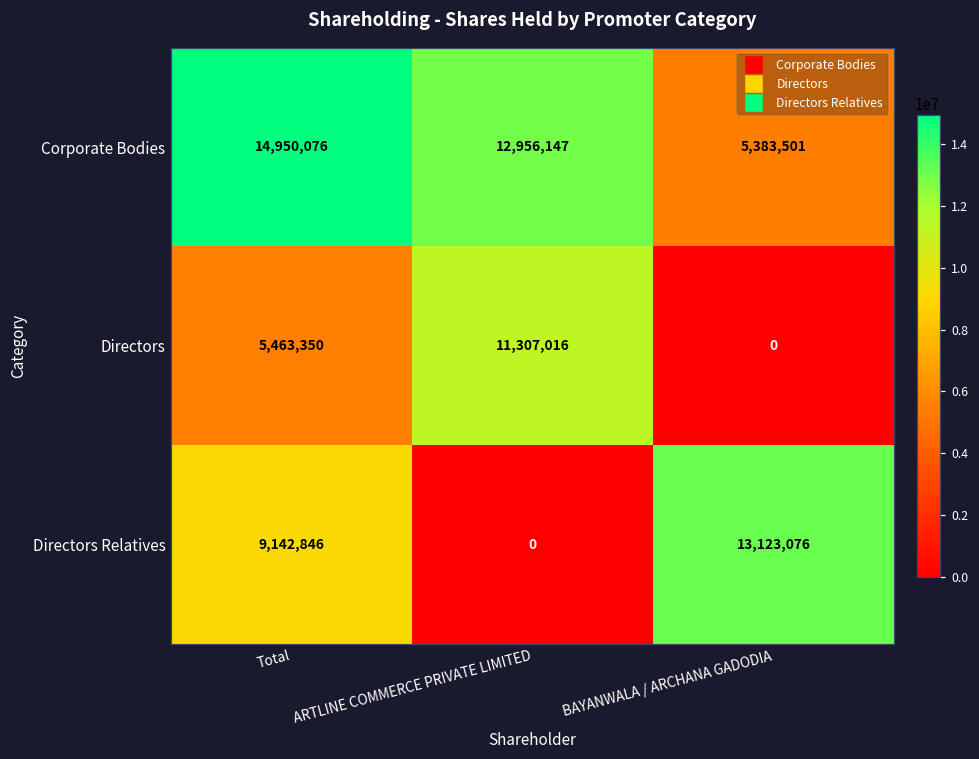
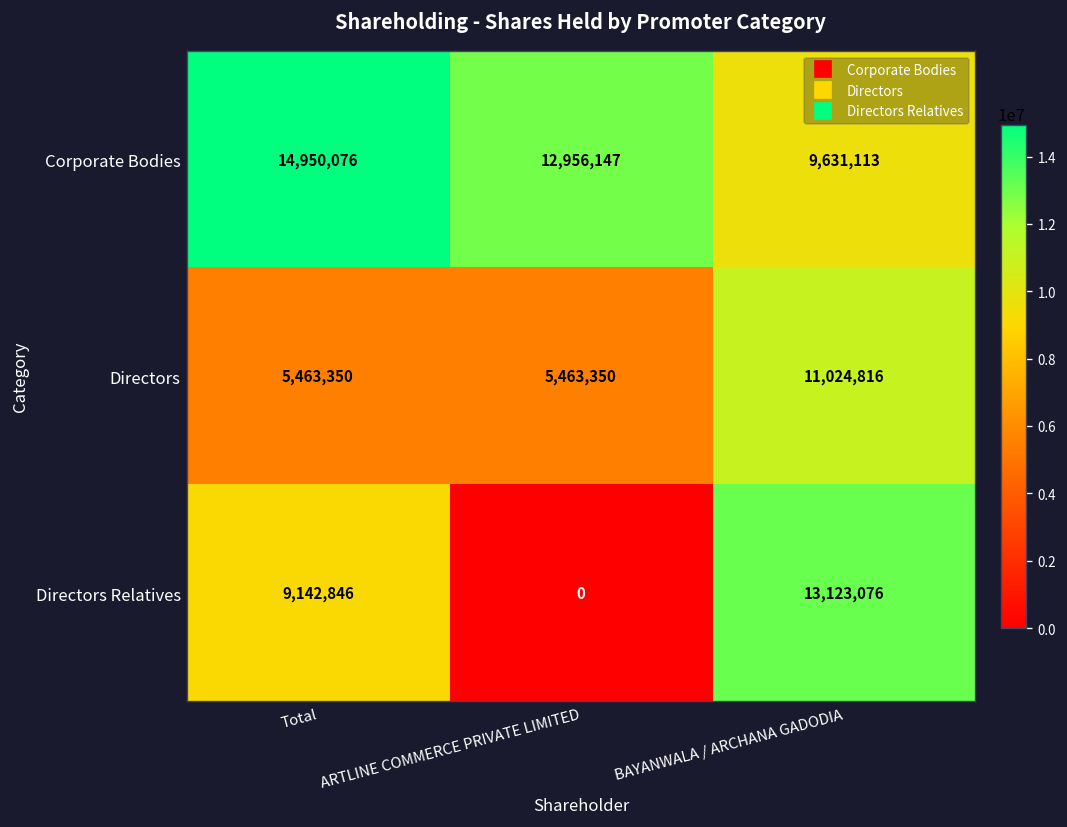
  {
    "Corporate Bodies": {
      "Total": "14,950,076",
      "ARTLINE COMMERCE PRIVATE LIMITED": "12,956,147",
-     "BAYANWALA / ARCHANA GADODIA": "5,383,501"
+     "BAYANWALA / ARCHANA GADODIA": "9,631,113"
    },
    "Directors": {
      "Total": "5,463,350",
-     "ARTLINE COMMERCE PRIVATE LIMITED": "11,307,016",
-     "BAYANWALA / ARCHANA GADODIA": "0"
+     "ARTLINE COMMERCE PRIVATE LIMITED": "5,463,350",
+     "BAYANWALA / ARCHANA GADODIA": "11,024,816"
    },
    "Directors Relatives": {
      "Total": "9,142,846",
      "ARTLINE COMMERCE PRIVATE LIMITED": "0",
      "BAYANWALA / ARCHANA GADODIA": "13,123,076"
    }
  }
